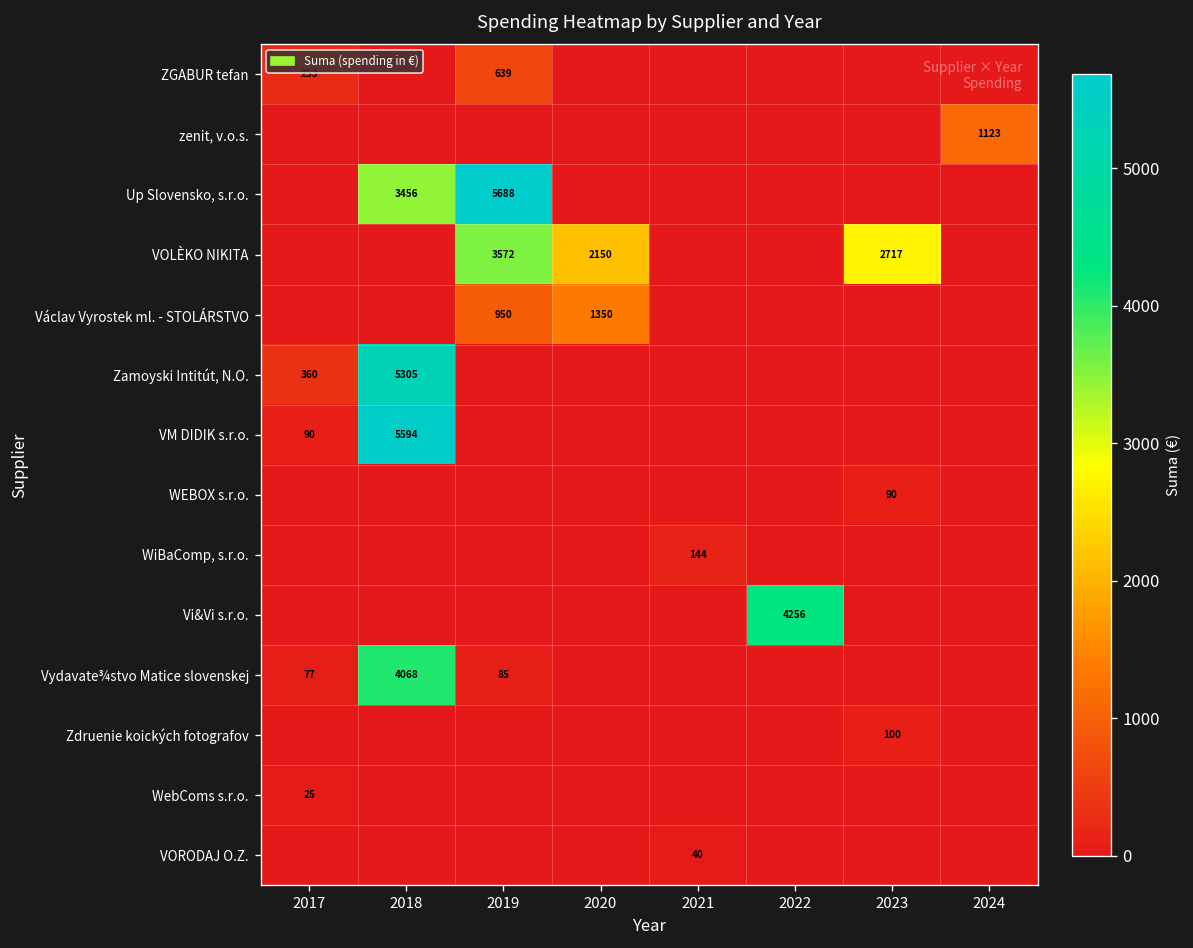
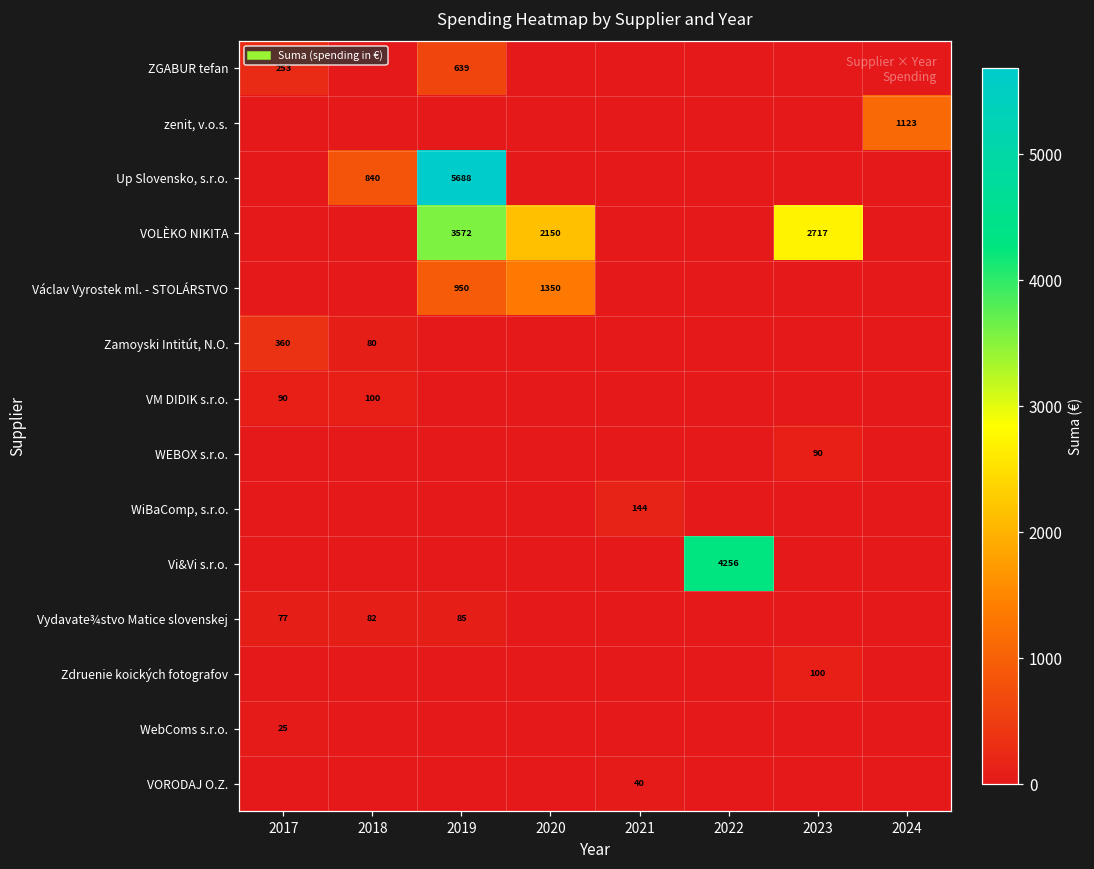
  {
    "ZGABUR tefan": {
      "2019": 639
    },
    "zenit, v.o.s.": {
      "2024": 1123
    },
    "Up Slovensko, s.r.o.": {
-     "2018": 3456,
+     "2018": 840,
      "2019": 5688
    },
    "VOLÈKO NIKITA": {
      "2019": 3572,
      "2020": 2150,
      "2023": 2717
    },
    "Václav Vyrostek ml. - STOLÁRSTVO": {
      "2019": 950,
      "2020": 1350
    },
    "Zamoyski Intitút, N.O.": {
      "2017": 360,
-     "2018": 5305
+     "2018": 80
    },
    "VM DIDIK s.r.o.": {
      "2017": 90,
-     "2018": 5594
+     "2018": 100
    },
    "WEBOX s.r.o.": {
      "2023": 90
    },
    "WiBaComp, s.r.o.": {
      "2021": 144
    },
    "Vi&Vi s.r.o.": {
      "2022": 4256
    },
    "Vydavate¾stvo Matice slovenskej": {
      "2017": 77,
-     "2018": 4068,
+     "2018": 82,
      "2019": 85
    },
    "Zdruenie koických fotografov": {
      "2023": 100
    },
    "WebComs s.r.o.": {
      "2017": 25
    },
    "VORODAJ O.Z.": {
      "2021": 40
    }
  }
